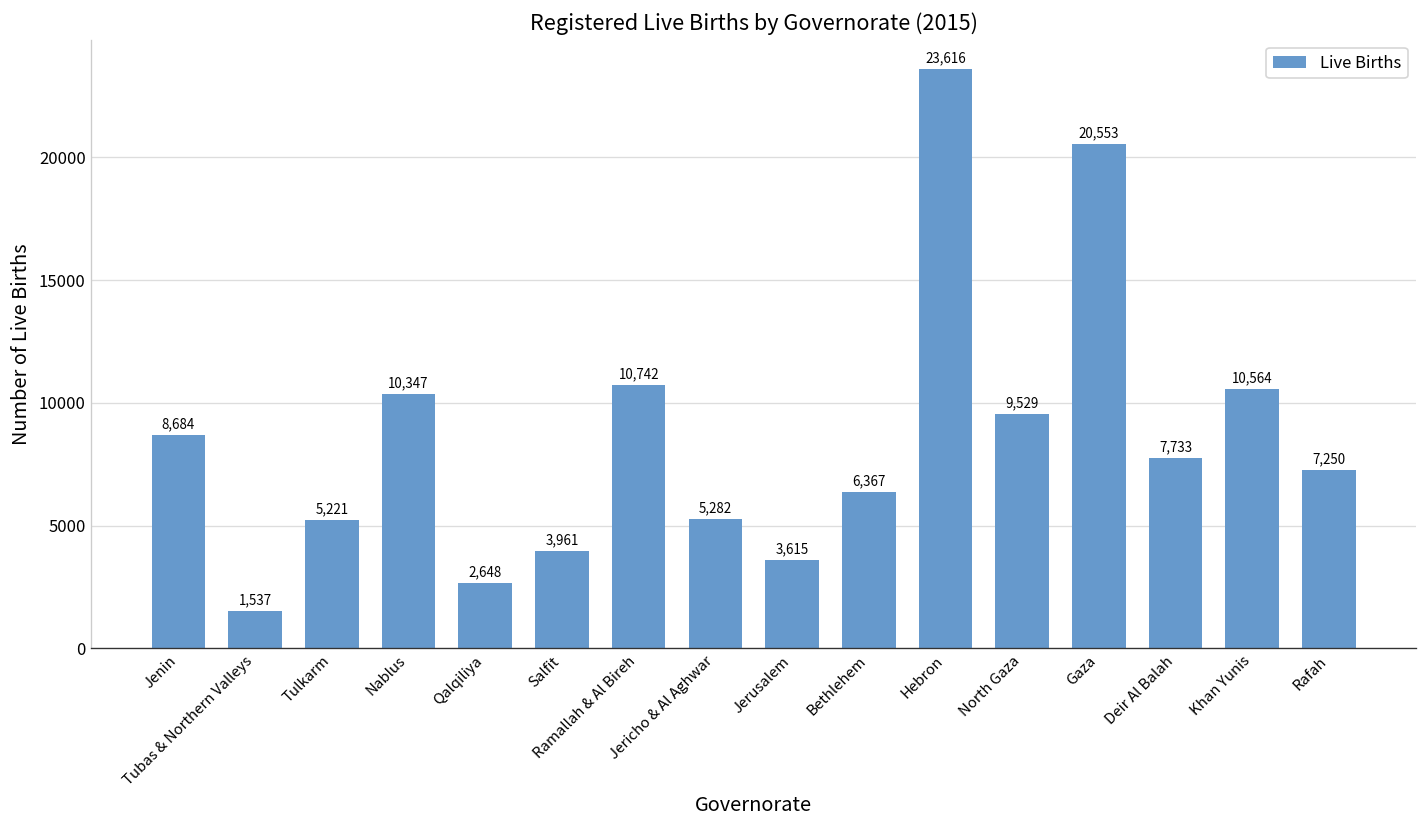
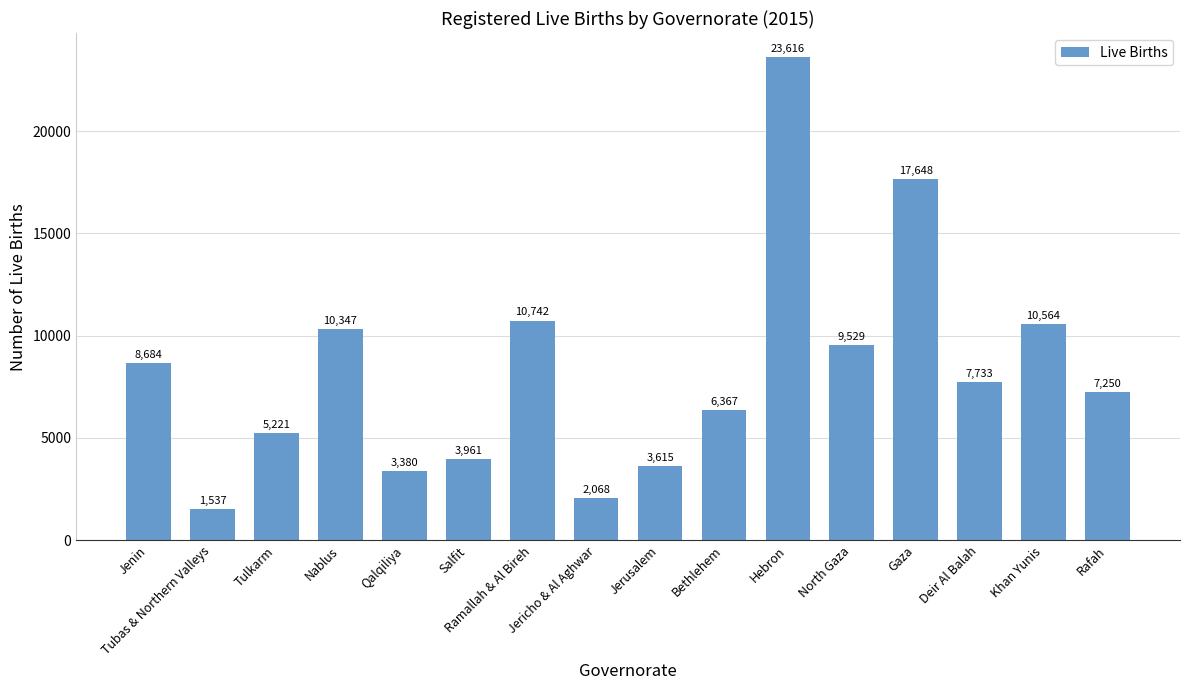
  {
    "Jenin": "8,684",
    "Tubas & Northern Valleys": "1,537",
    "Tulkarm": "5,221",
    "Nablus": "10,347",
-   "Qalqiliya": "2,648",
+   "Qalqiliya": "3,380",
    "Salfit": "3,961",
    "Ramallah & Al Bireh": "10,742",
-   "Jericho & Al Aghwar": "5,282",
+   "Jericho & Al Aghwar": "2,068",
    "Jerusalem": "3,615",
    "Bethlehem": "6,367",
    "Hebron": "23,616",
    "North Gaza": "9,529",
-   "Gaza": "20,553",
+   "Gaza": "17,648",
    "Deir Al Balah": "7,733",
    "Khan Yunis": "10,564",
    "Rafah": "7,250"
  }
